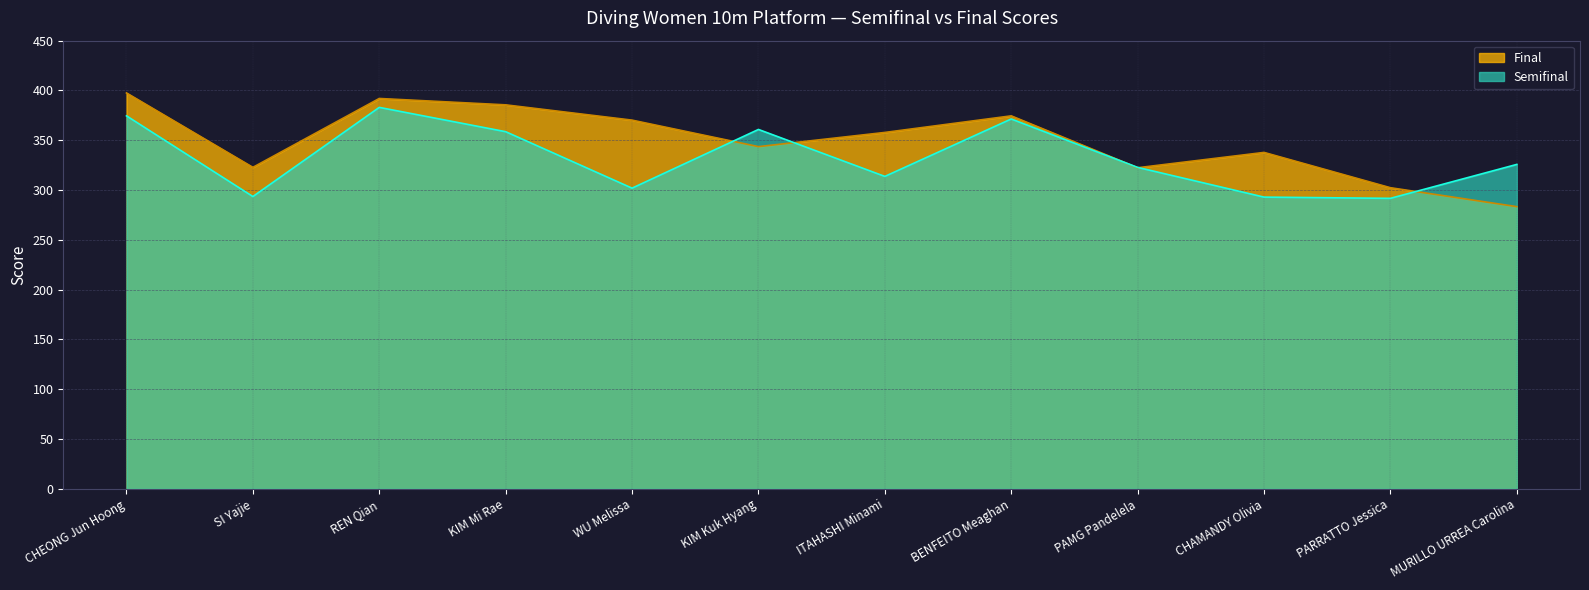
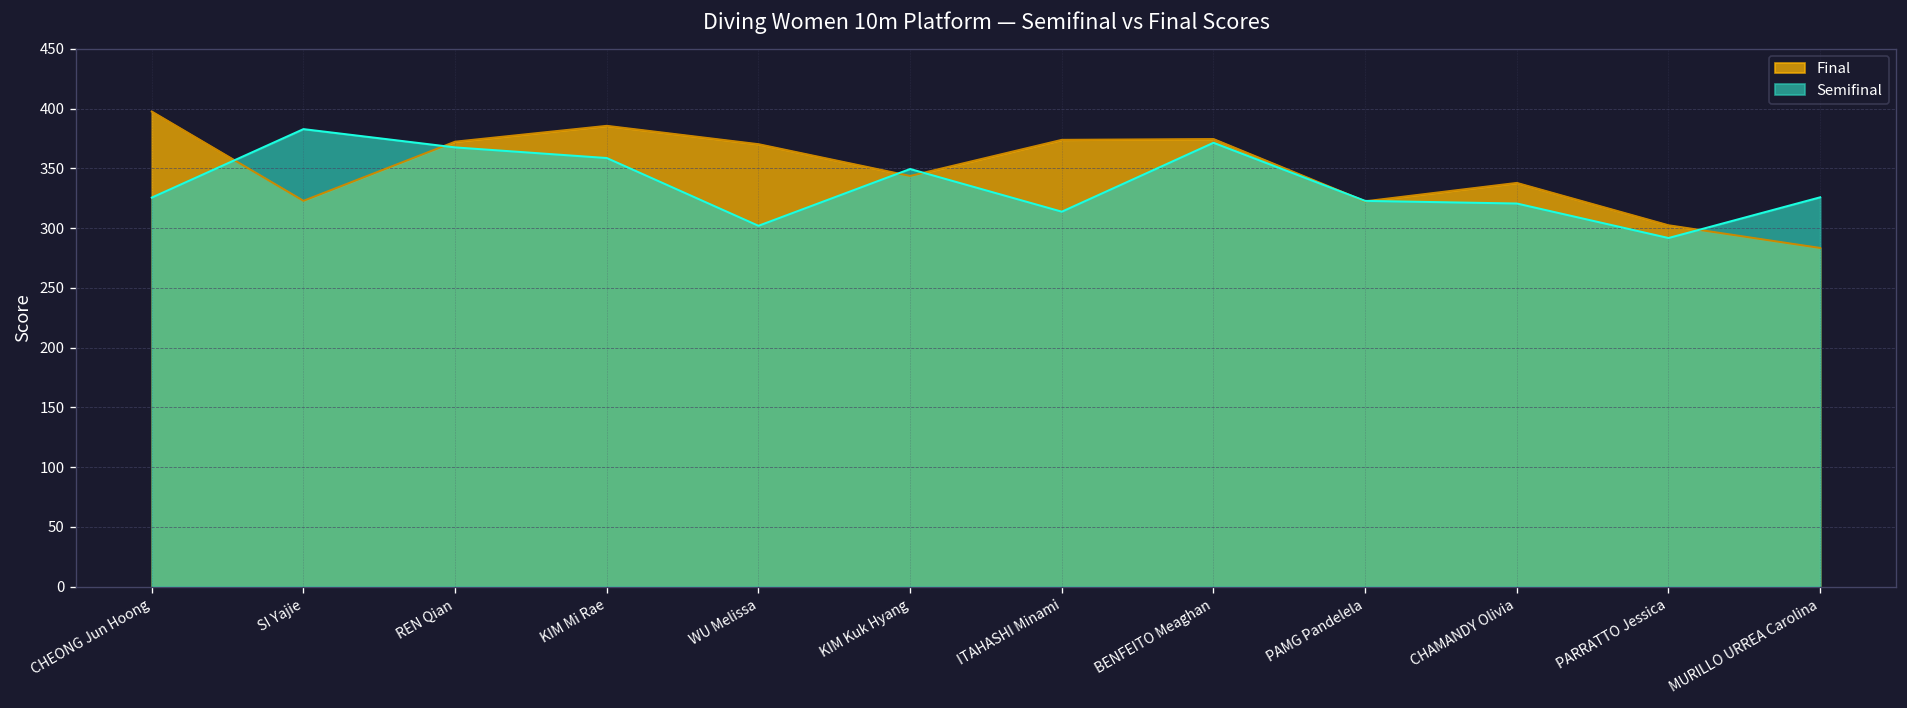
  {
    "Final": {
      "CHEONG Jun Hoong": 400,
      "SI Yajie": 320,
-     "REN Qian": 390,
+     "REN Qian": 370,
      "KIM Mi Rae": 390,
      "WU Melissa": 370,
      "KIM Kuk Hyang": 340,
-     "ITAHASHI Minami": 360,
+     "ITAHASHI Minami": 370,
      "BENFEITO Meaghan": 370,
      "CHAMANDY Olivia": 340,
      "PARRATTO Jessica": 300,
      "MURILLO URREA Carolina": 280
    },
    "Semifinal": {
-     "CHEONG Jun Hoong": 370,
-     "SI Yajie": 290,
-     "REN Qian": 380,
+     "CHEONG Jun Hoong": 330,
+     "SI Yajie": 380,
+     "REN Qian": 370,
      "KIM Mi Rae": 360,
      "WU Melissa": 300,
-     "KIM Kuk Hyang": 360,
+     "KIM Kuk Hyang": 350,
      "ITAHASHI Minami": 310,
      "BENFEITO Meaghan": 370,
-     "CHAMANDY Olivia": 290,
+     "CHAMANDY Olivia": 320,
      "PARRATTO Jessica": 290,
      "MURILLO URREA Carolina": 330
    }
  }
